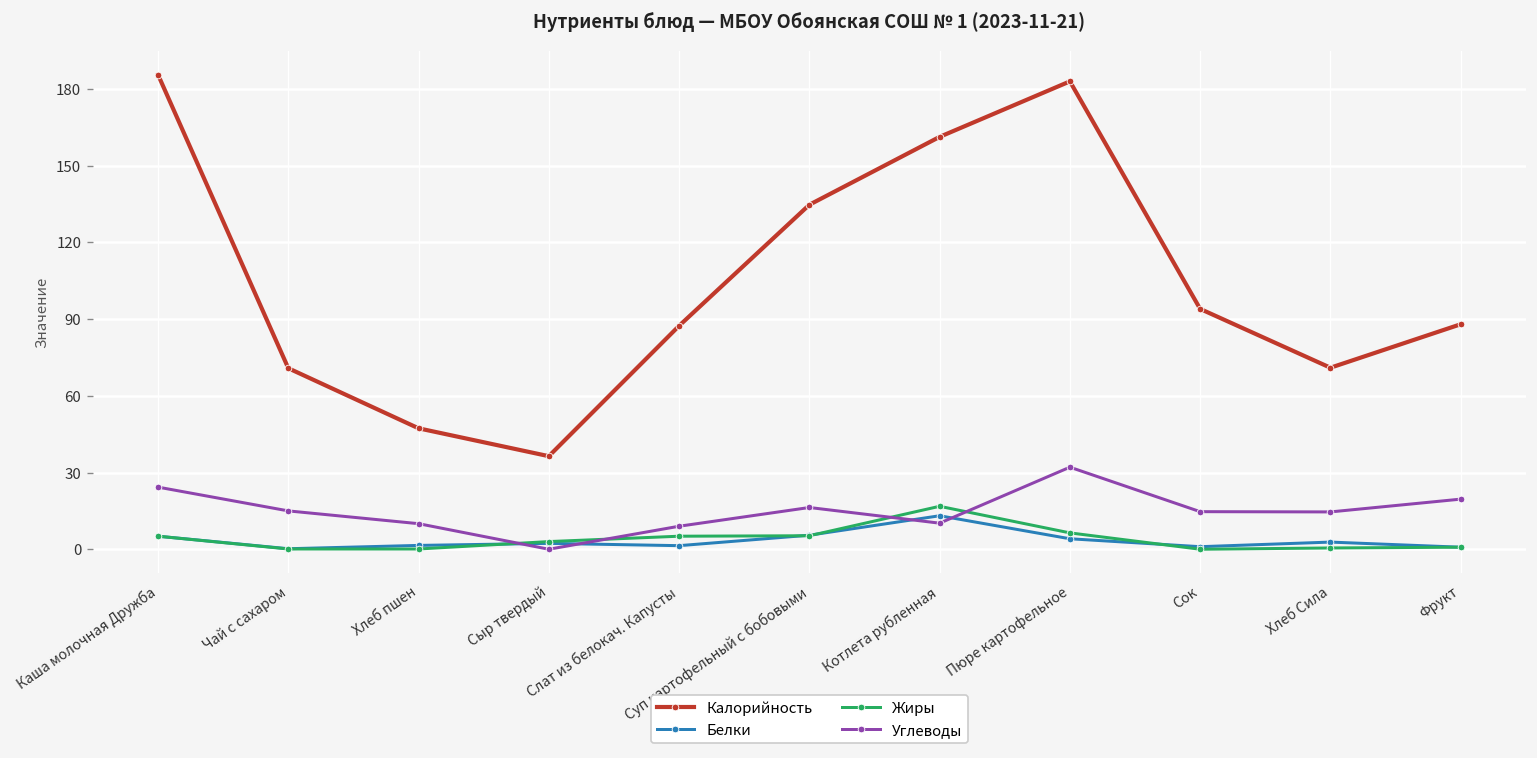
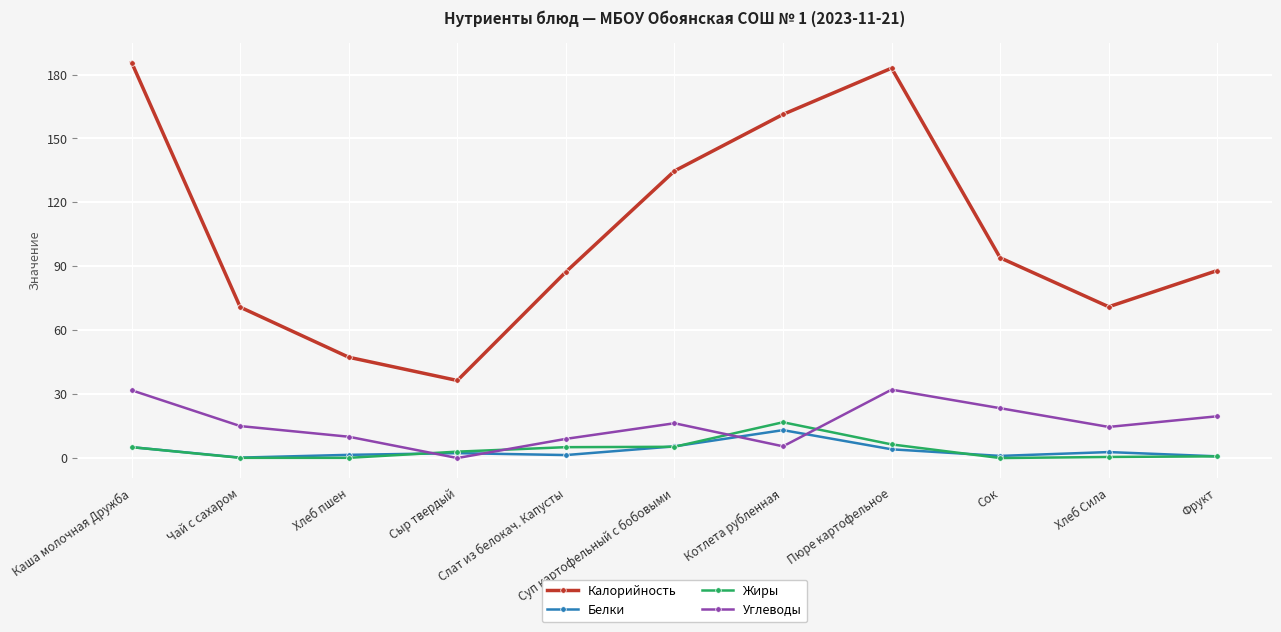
  {
    "Калорийность": {
      "Каша молочная Дружба": 186,
      "Чай с сахаром": 71,
      "Хлеб пшен": 47,
      "Сыр твердый": 36,
      "Слат из белокач. Капусты": 87,
      "Суп картофельный с бобовыми": 135,
      "Котлета рубленная": 161,
      "Пюре картофельное": 183,
      "Сок": 94,
      "Хлеб Сила": 71,
      "Фрукт": 88
    },
    "Белки": {
      "Хлеб пшен": 2,
      "Слат из белокач. Капусты": 1,
      "Котлета рубленная": 13,
      "Пюре картофельное": 4,
      "Хлеб Сила": 3
    },
    "Жиры": {
      "Хлеб пшен": 0,
      "Слат из белокач. Капусты": 5,
      "Котлета рубленная": 17,
      "Пюре картофельное": 6,
      "Хлеб Сила": 1
    },
    "Углеводы": {
-     "Каша молочная Дружба": 24,
+     "Каша молочная Дружба": 32,
      "Чай с сахаром": 15,
      "Хлеб пшен": 10,
      "Сыр твердый": 0,
      "Слат из белокач. Капусты": 9,
      "Суп картофельный с бобовыми": 16,
-     "Котлета рубленная": 10,
+     "Котлета рубленная": 6,
      "Пюре картофельное": 32,
-     "Сок": 15,
+     "Сок": 23,
      "Хлеб Сила": 15,
      "Фрукт": 20
    }
  }
